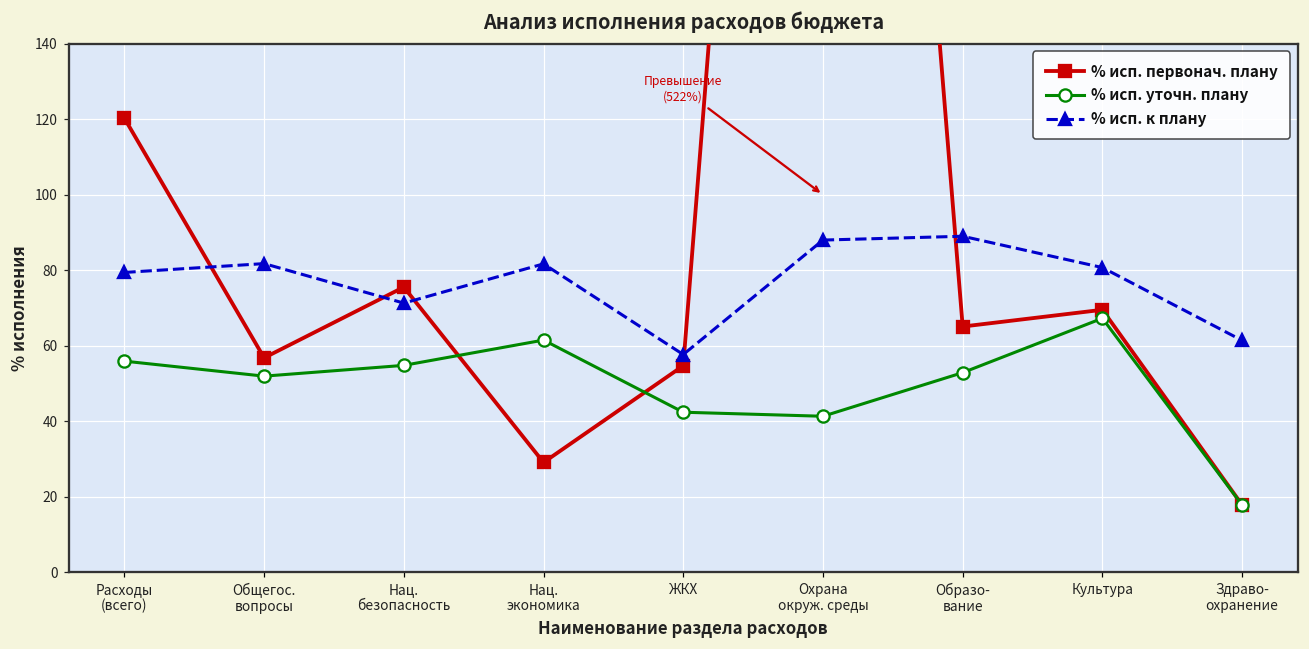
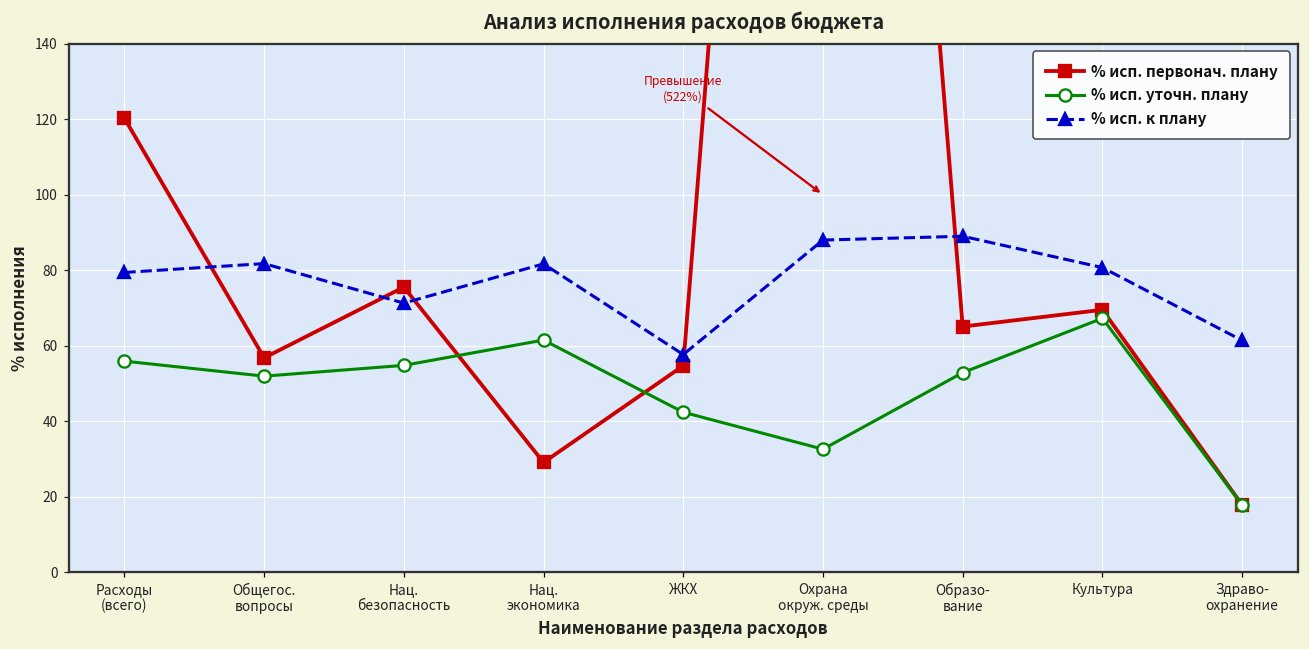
  {
    "% исп. первонач. плану": {
      "Расходы (всего)": 120,
      "Общегос. вопросы": 57,
      "Нац. безопасность": 76,
      "Нац. экономика": 29,
      "ЖКХ": 55,
      "Образо- вание": 65,
      "Культура": 70
    },
    "% исп. уточн. плану": {
      "Расходы (всего)": 56,
      "Общегос. вопросы": 52,
      "Нац. безопасность": 55,
      "Нац. экономика": 61,
      "ЖКХ": 42,
-     "Охрана окруж. среды": 41,
+     "Охрана окруж. среды": 33,
      "Образо- вание": 53,
      "Культура": 67
    },
    "% исп. к плану": {
      "Расходы (всего)": 79,
      "Общегос. вопросы": 82,
      "Нац. безопасность": 71,
      "Нац. экономика": 82,
      "ЖКХ": 58,
      "Охрана окруж. среды": 88,
      "Образо- вание": 89,
      "Культура": 81,
      "Здраво- охранение": 61
    }
  }
